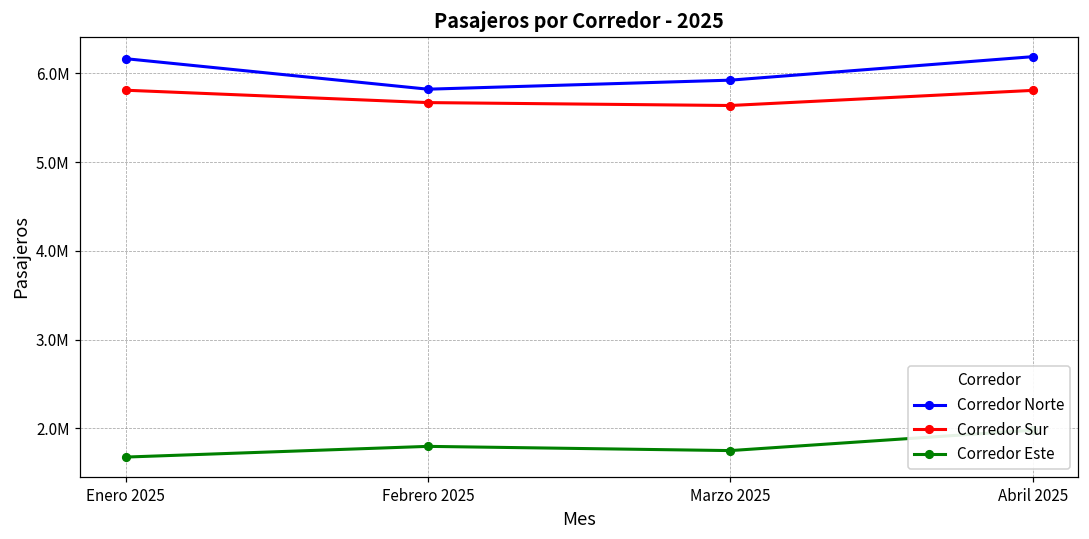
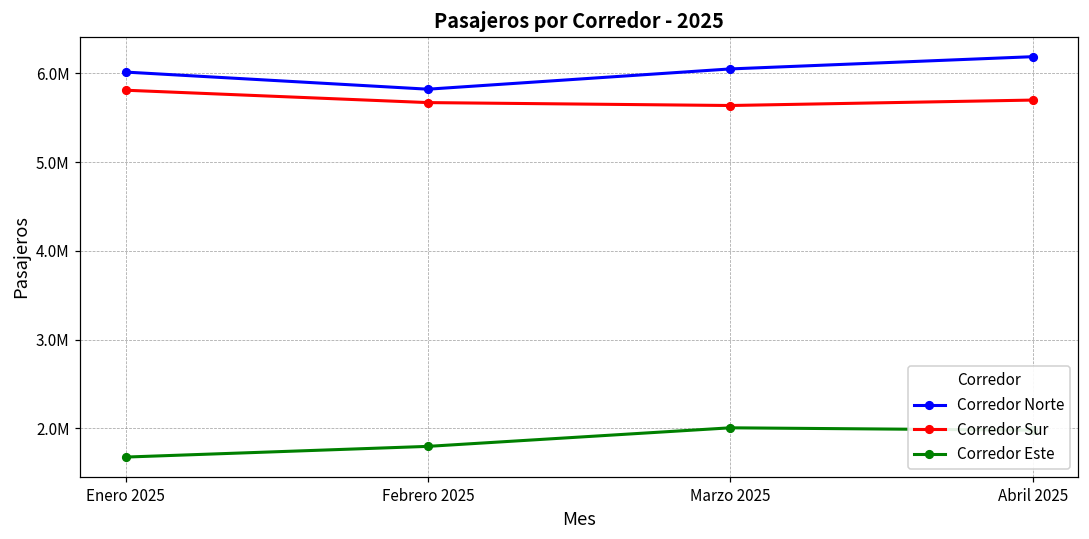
  {
    "Corredor Norte": {
-     "Enero 2025": 6200000,
+     "Enero 2025": 6000000,
      "Febrero 2025": 5800000,
-     "Marzo 2025": 5900000,
+     "Marzo 2025": 6000000,
      "Abril 2025": 6200000
    },
    "Corredor Sur": {
      "Enero 2025": 5800000,
      "Febrero 2025": 5700000,
      "Marzo 2025": 5600000,
-     "Abril 2025": 5800000
+     "Abril 2025": 5700000
    },
    "Corredor Este": {
      "Enero 2025": 1700000,
      "Febrero 2025": 1800000,
-     "Marzo 2025": 1700000
+     "Marzo 2025": 2000000
    }
  }
